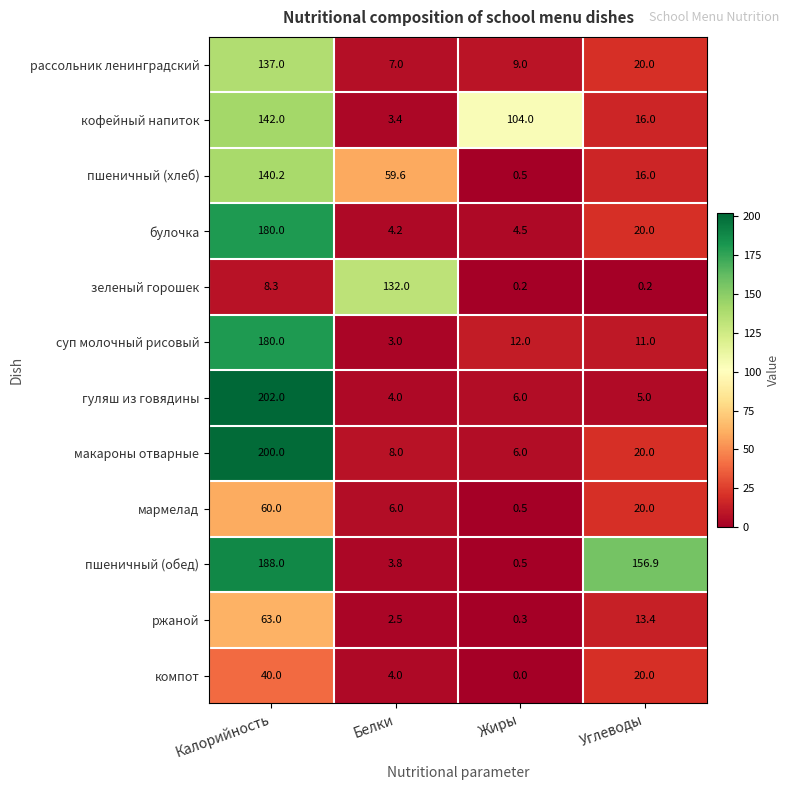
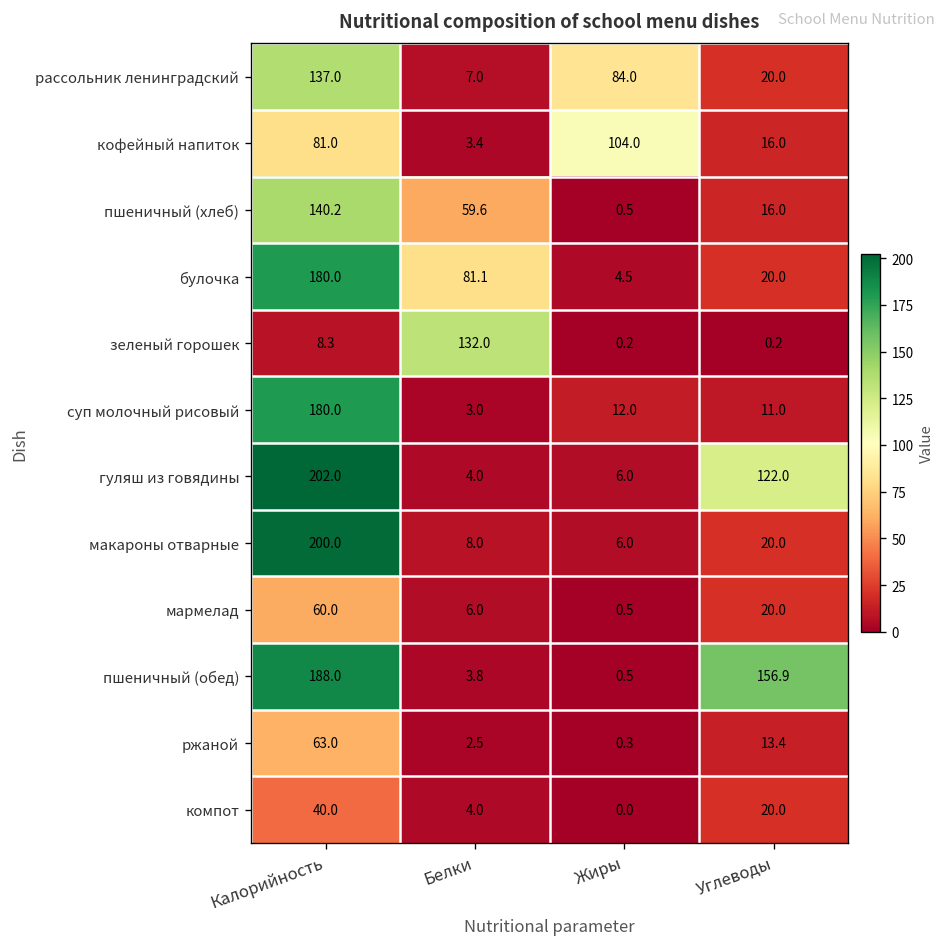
  {
    "рассольник ленинградский": {
      "Калорийность": 137.0,
      "Белки": 7.0,
-     "Жиры": 9.0,
+     "Жиры": 84.0,
      "Углеводы": 20.0
    },
    "кофейный напиток": {
-     "Калорийность": 142.0,
+     "Калорийность": 81.0,
      "Белки": 3.4,
      "Жиры": 104.0,
      "Углеводы": 16.0
    },
    "пшеничный (хлеб)": {
      "Калорийность": 140.2,
      "Белки": 59.6,
      "Жиры": 0.5,
      "Углеводы": 16.0
    },
    "булочка": {
      "Калорийность": 180.0,
-     "Белки": 4.2,
+     "Белки": 81.1,
      "Жиры": 4.5,
      "Углеводы": 20.0
    },
    "зеленый горошек": {
      "Калорийность": 8.3,
      "Белки": 132.0,
      "Жиры": 0.2,
      "Углеводы": 0.2
    },
    "суп молочный рисовый": {
      "Калорийность": 180.0,
      "Белки": 3.0,
      "Жиры": 12.0,
      "Углеводы": 11.0
    },
    "гуляш из говядины": {
      "Калорийность": 202.0,
      "Белки": 4.0,
      "Жиры": 6.0,
-     "Углеводы": 5.0
+     "Углеводы": 122.0
    },
    "макароны отварные": {
      "Калорийность": 200.0,
      "Белки": 8.0,
      "Жиры": 6.0,
      "Углеводы": 20.0
    },
    "мармелад": {
      "Калорийность": 60.0,
      "Белки": 6.0,
      "Жиры": 0.5,
      "Углеводы": 20.0
    },
    "пшеничный (обед)": {
      "Калорийность": 188.0,
      "Белки": 3.8,
      "Жиры": 0.5,
      "Углеводы": 156.9
    },
    "ржаной": {
      "Калорийность": 63.0,
      "Белки": 2.5,
      "Жиры": 0.3,
      "Углеводы": 13.4
    },
    "компот": {
      "Калорийность": 40.0,
      "Белки": 4.0,
      "Жиры": 0.0,
      "Углеводы": 20.0
    }
  }
